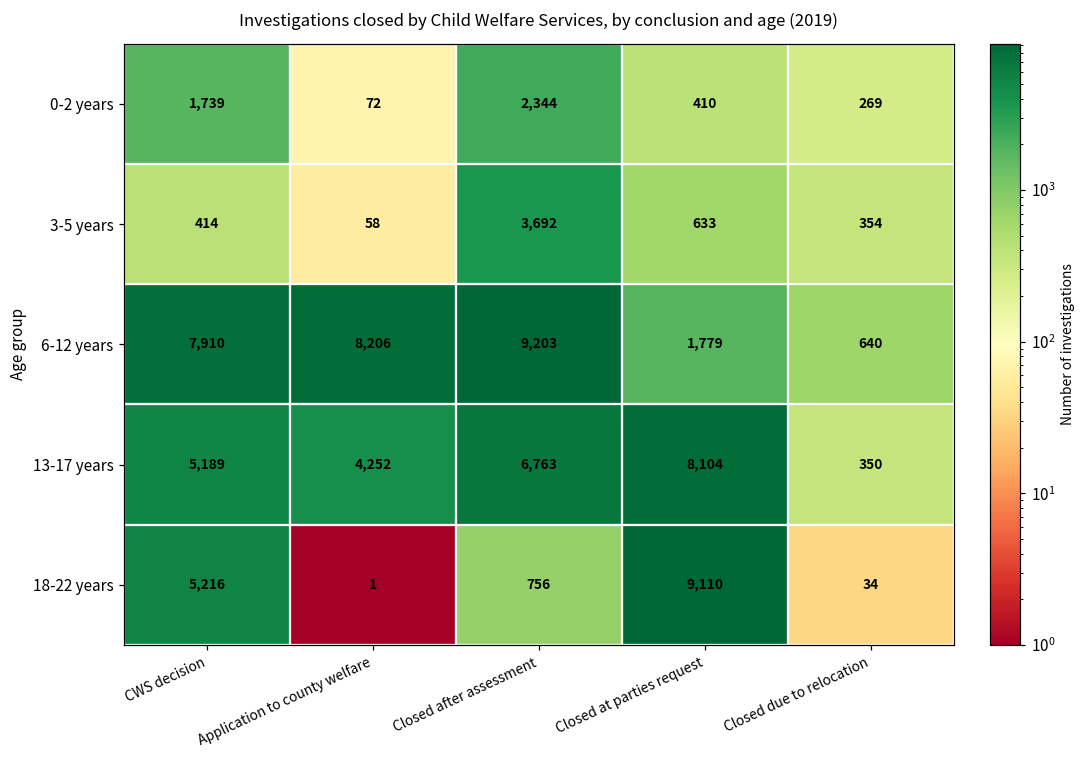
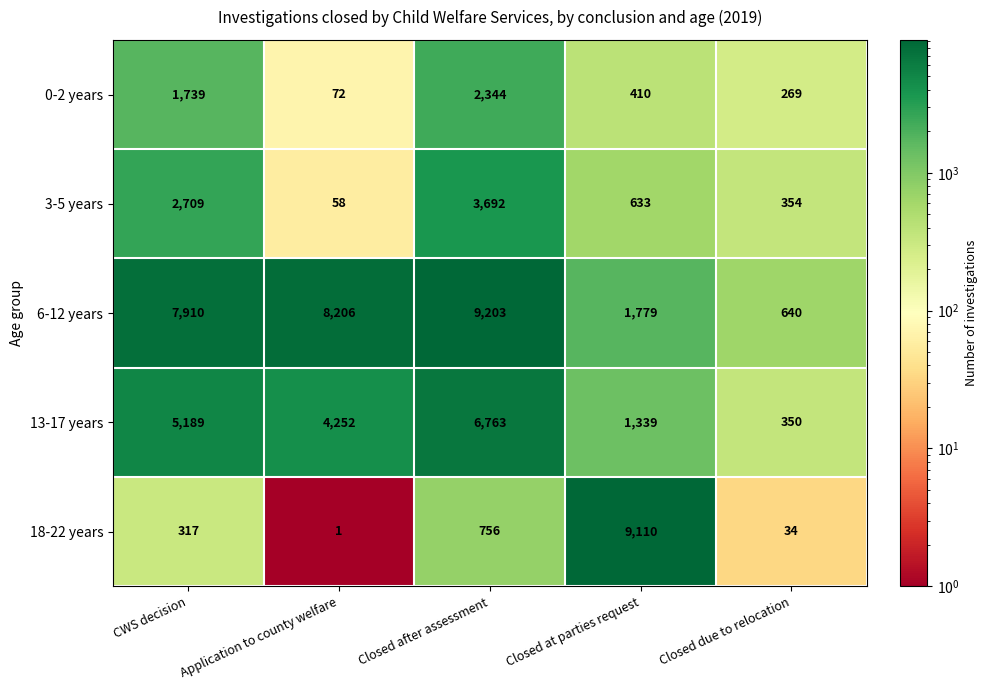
  {
    "0-2 years": {
      "CWS decision": "1,739",
      "Application to county welfare": "72",
      "Closed after assessment": "2,344",
      "Closed at parties request": "410",
      "Closed due to relocation": "269"
    },
    "3-5 years": {
-     "CWS decision": "414",
+     "CWS decision": "2,709",
      "Application to county welfare": "58",
      "Closed after assessment": "3,692",
      "Closed at parties request": "633",
      "Closed due to relocation": "354"
    },
    "6-12 years": {
      "CWS decision": "7,910",
      "Application to county welfare": "8,206",
      "Closed after assessment": "9,203",
      "Closed at parties request": "1,779",
      "Closed due to relocation": "640"
    },
    "13-17 years": {
      "CWS decision": "5,189",
      "Application to county welfare": "4,252",
      "Closed after assessment": "6,763",
-     "Closed at parties request": "8,104",
+     "Closed at parties request": "1,339",
      "Closed due to relocation": "350"
    },
    "18-22 years": {
-     "CWS decision": "5,216",
+     "CWS decision": "317",
      "Application to county welfare": "1",
      "Closed after assessment": "756",
      "Closed at parties request": "9,110",
      "Closed due to relocation": "34"
    }
  }
